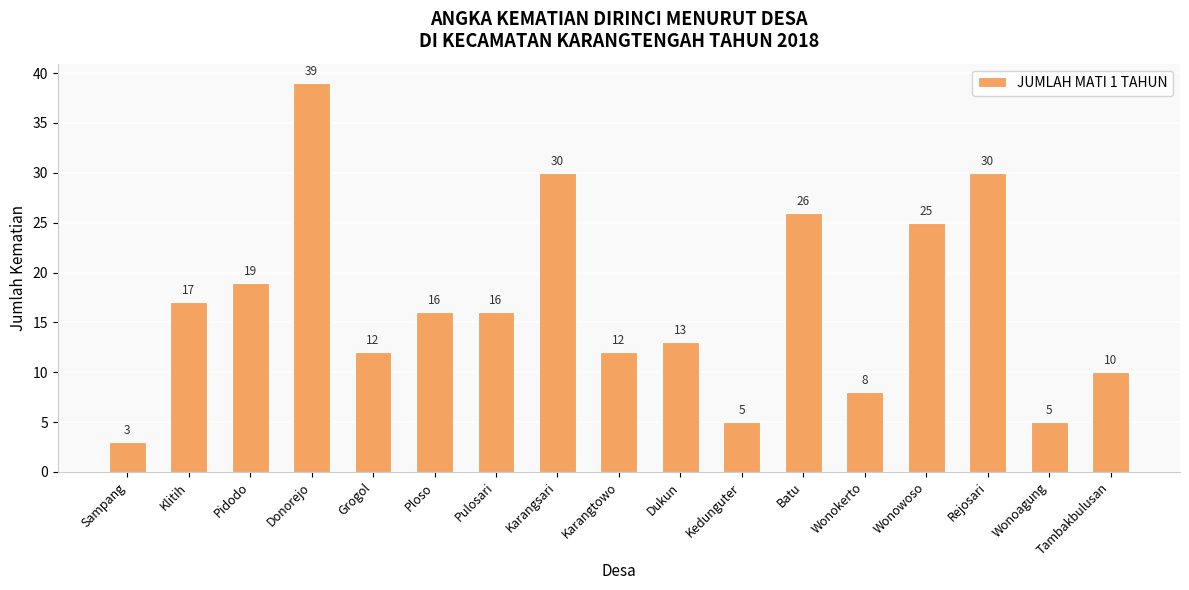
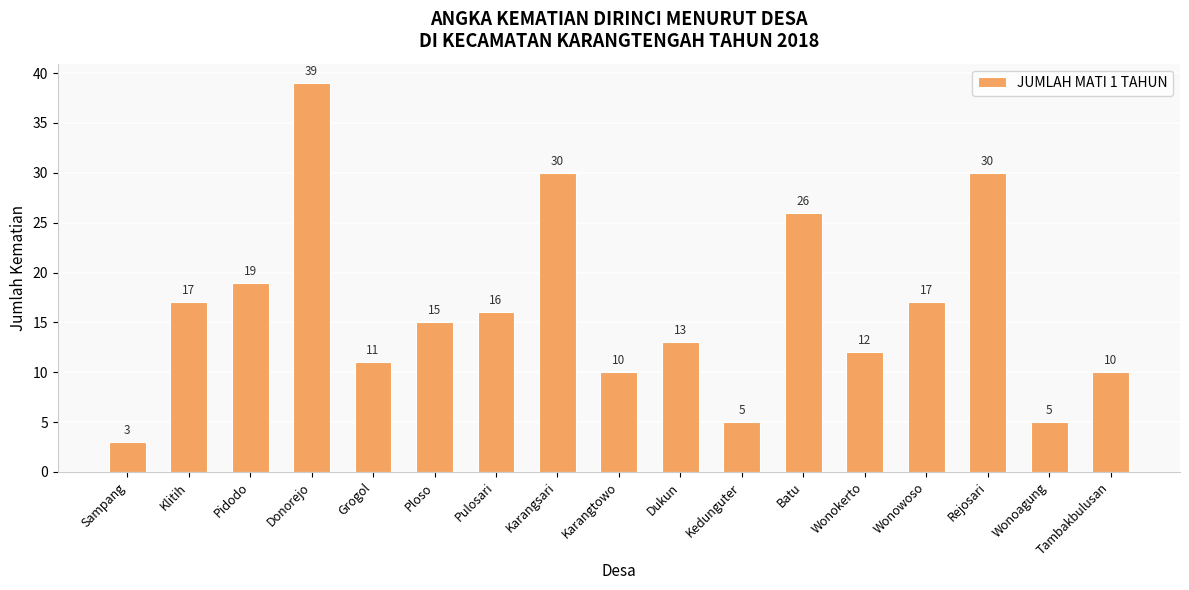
  {
    "Sampang": 3,
    "Klitih": 17,
    "Pidodo": 19,
    "Donorejo": 39,
-   "Grogol": 12,
-   "Ploso": 16,
+   "Grogol": 11,
+   "Ploso": 15,
    "Pulosari": 16,
    "Karangsari": 30,
-   "Karangtowo": 12,
+   "Karangtowo": 10,
    "Dukun": 13,
    "Kedunguter": 5,
    "Batu": 26,
-   "Wonokerto": 8,
-   "Wonowoso": 25,
+   "Wonokerto": 12,
+   "Wonowoso": 17,
    "Rejosari": 30,
    "Wonoagung": 5,
    "Tambakbulusan": 10
  }
